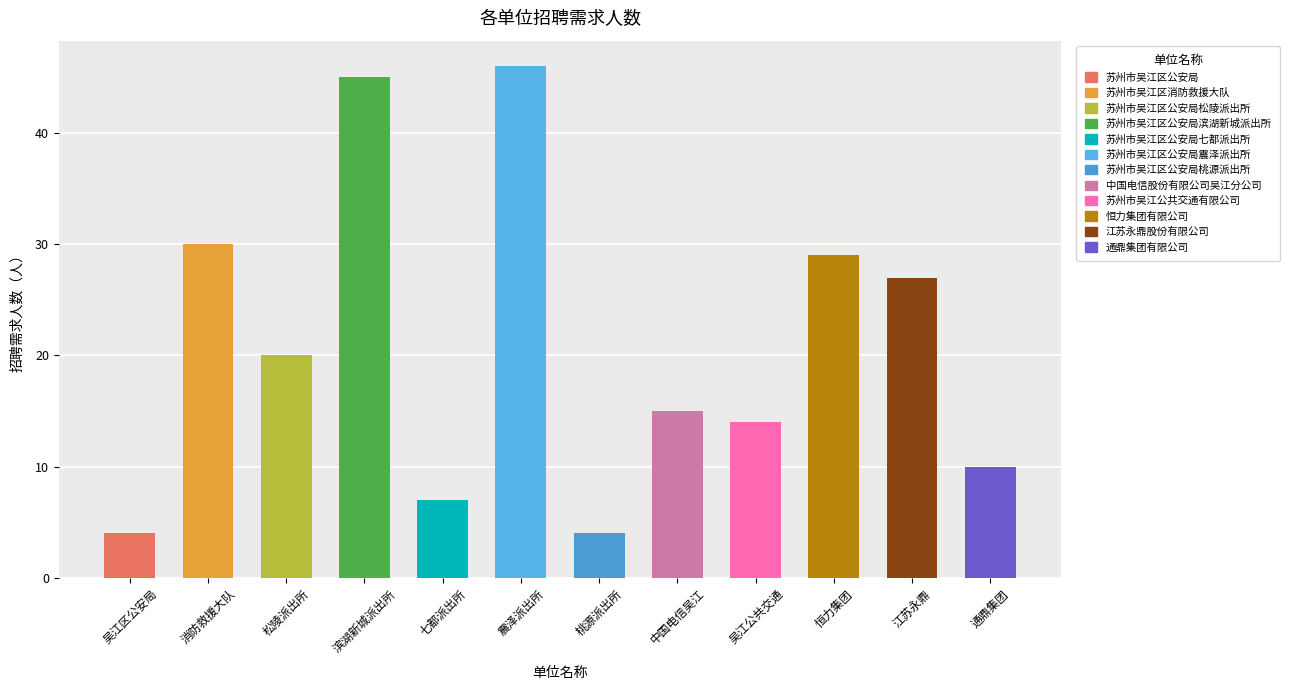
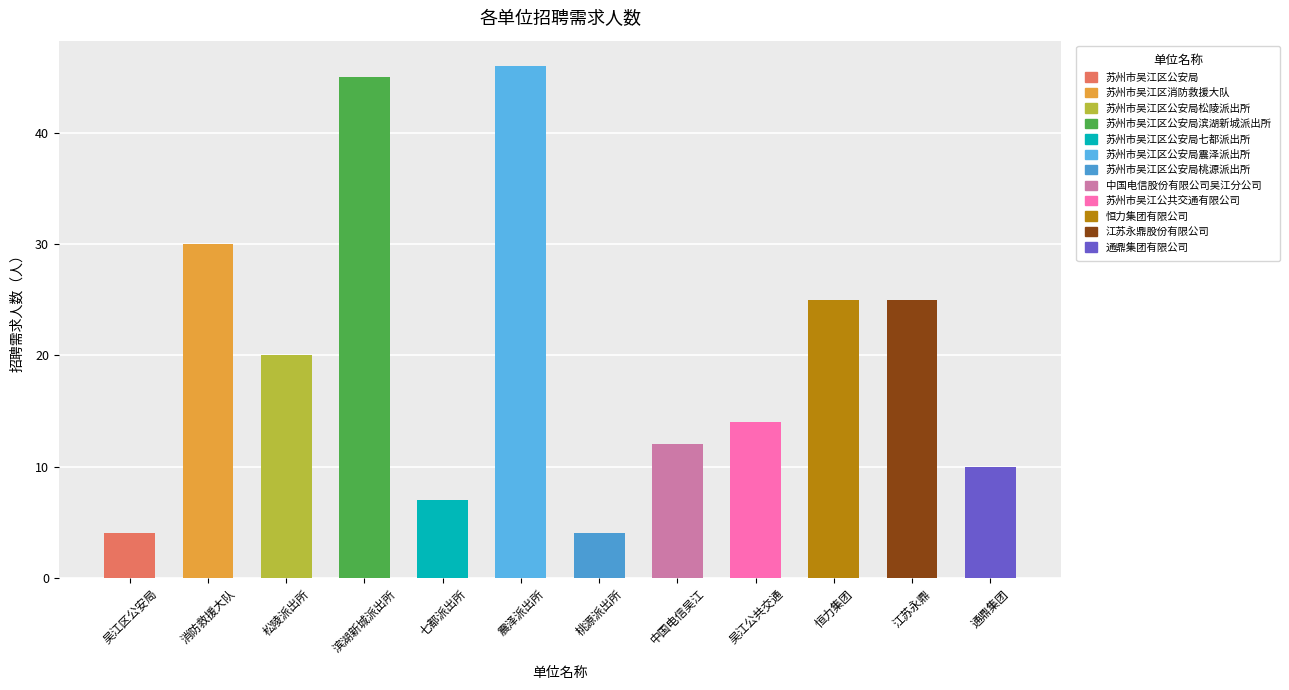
  {
    "吴江区公安局": 4,
    "消防救援大队": 30,
    "松陵派出所": 20,
    "滨湖新城派出所": 45,
    "七都派出所": 7,
    "震泽派出所": 46,
    "桃源派出所": 4,
-   "中国电信吴江": 15,
+   "中国电信吴江": 12,
    "吴江公共交通": 14,
-   "恒力集团": 29,
-   "江苏永鼎": 27,
+   "恒力集团": 25,
+   "江苏永鼎": 25,
    "通鼎集团": 10
  }
